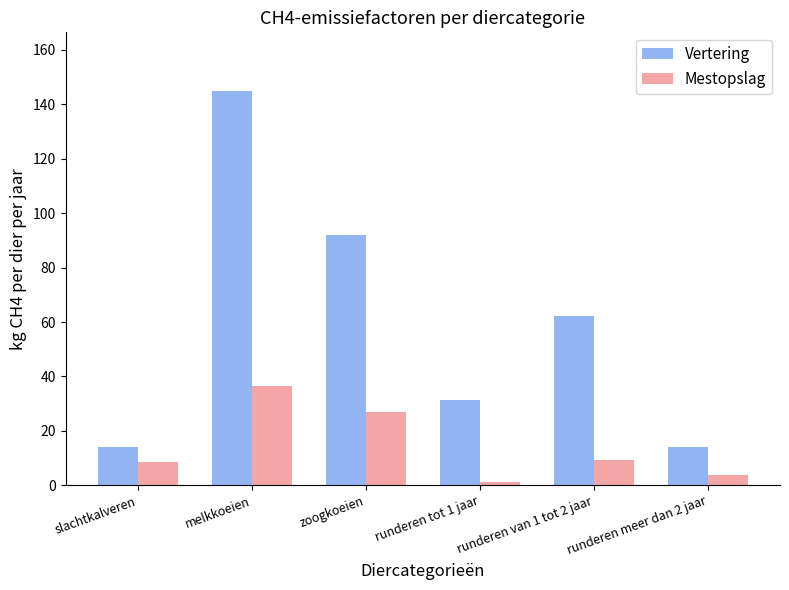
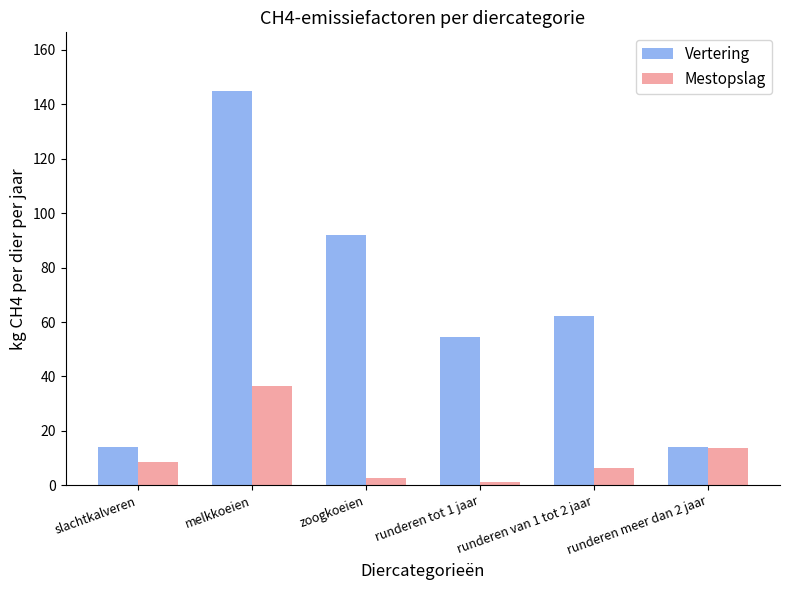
  {
    "Vertering": {
      "slachtkalveren": 14,
      "melkkoeien": 145,
      "zoogkoeien": 92,
-     "runderen tot 1 jaar": 31,
+     "runderen tot 1 jaar": 55,
      "runderen van 1 tot 2 jaar": 62,
      "runderen meer dan 2 jaar": 14
    },
    "Mestopslag": {
      "slachtkalveren": 9,
      "melkkoeien": 37,
-     "zoogkoeien": 27,
+     "zoogkoeien": 3,
      "runderen tot 1 jaar": 1,
-     "runderen van 1 tot 2 jaar": 9,
-     "runderen meer dan 2 jaar": 4
+     "runderen van 1 tot 2 jaar": 6,
+     "runderen meer dan 2 jaar": 14
    }
  }
